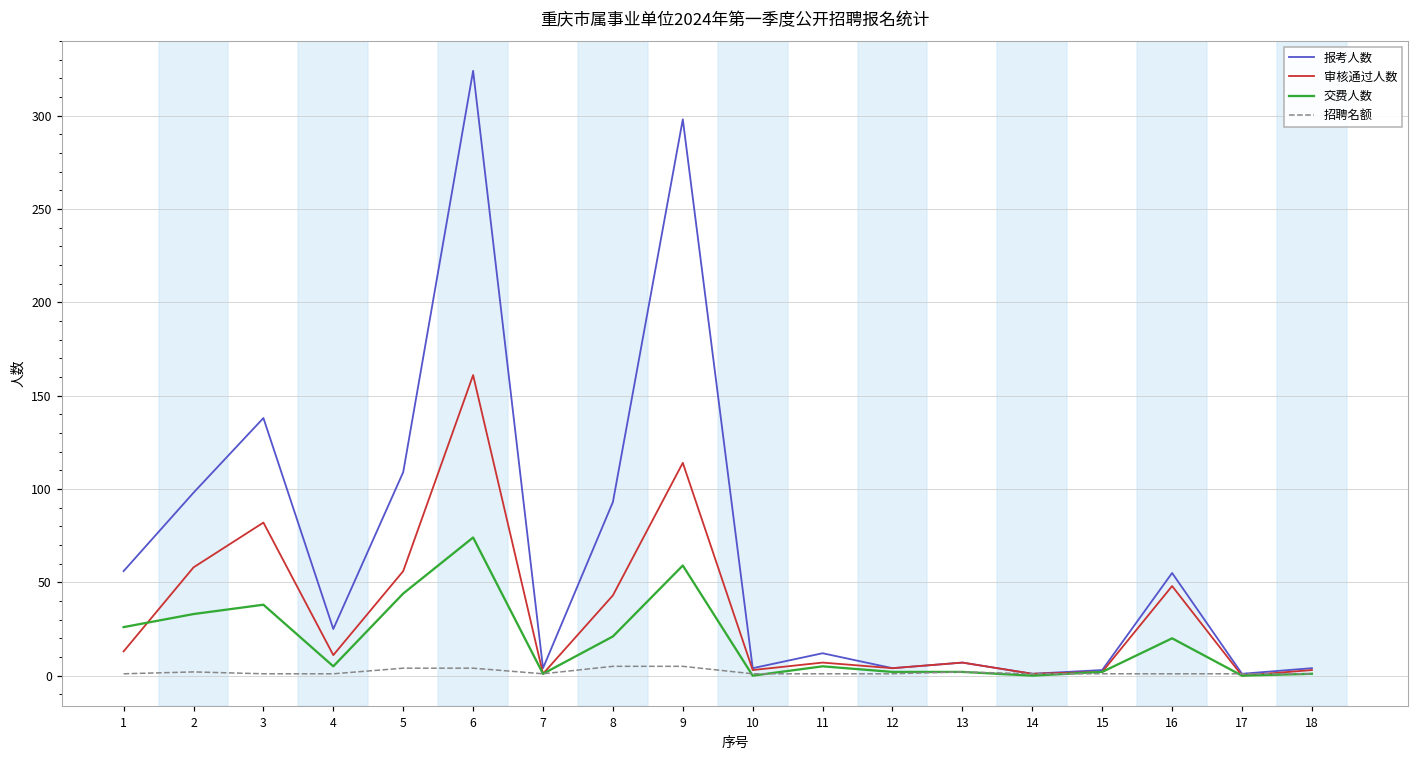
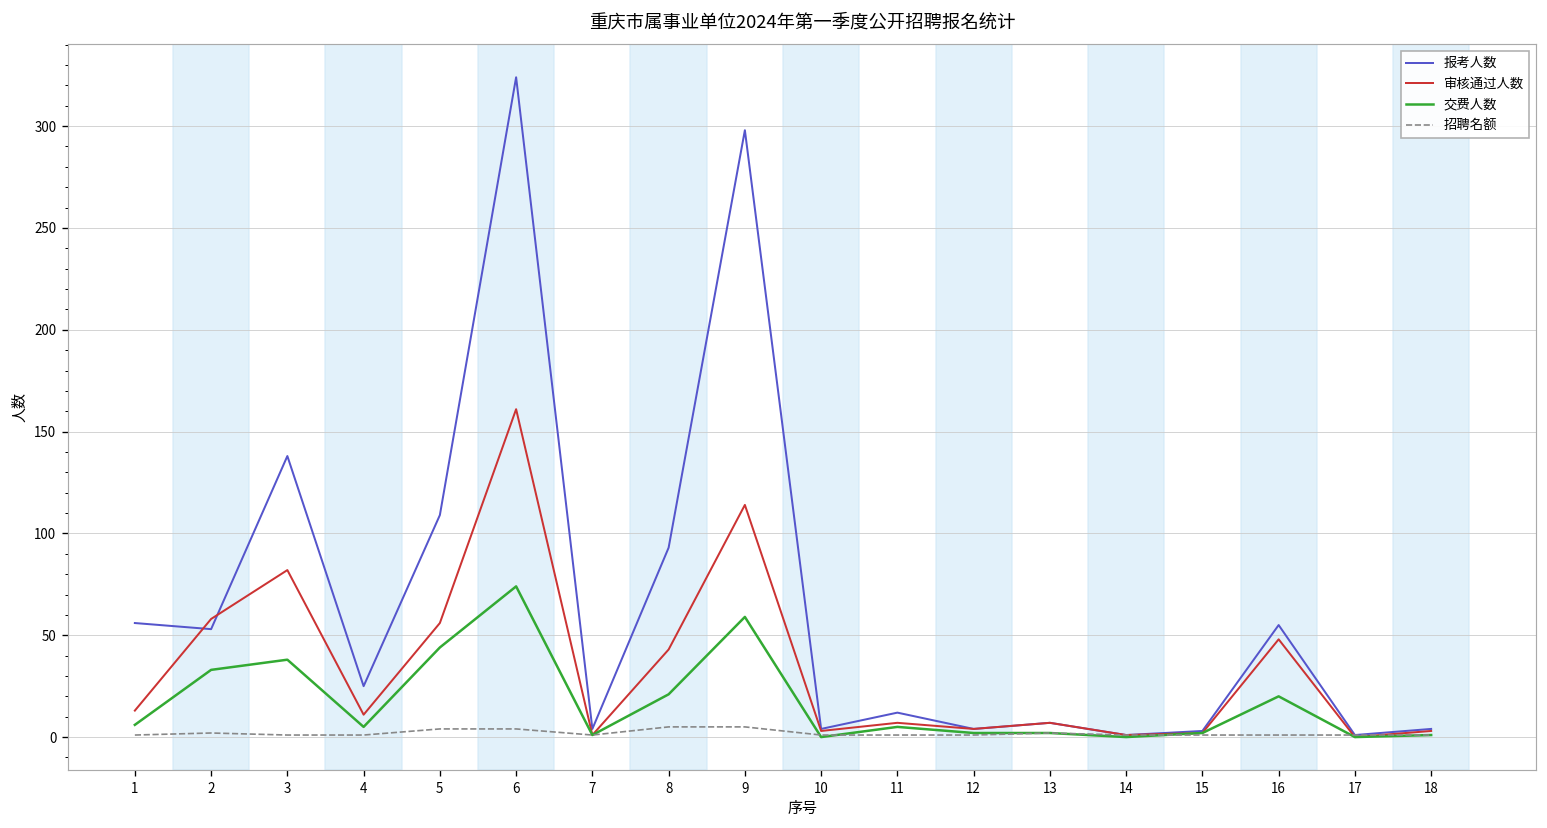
  {
    "报考人数": {
      "1": 56,
-     "2": 98,
+     "2": 53,
      "3": 138,
      "4": 25,
      "5": 109,
      "6": 324,
      "7": 4,
      "8": 93,
      "9": 298,
      "11": 12,
      "16": 55
    },
    "审核通过人数": {
      "1": 13,
      "2": 58,
      "3": 82,
      "4": 11,
      "5": 56,
      "6": 161,
      "8": 43,
      "9": 114,
      "11": 7,
      "16": 48
    },
    "交费人数": {
-     "1": 26,
+     "1": 6,
      "2": 33,
      "3": 38,
      "4": 5,
      "5": 44,
      "6": 74,
      "8": 21,
      "9": 59,
      "11": 5,
      "16": 20
    },
    "招聘名额": {
      "1": 1,
      "2": 2,
      "3": 1,
      "4": 1,
      "5": 4,
      "6": 4,
      "8": 5,
      "9": 5,
      "11": 1,
      "16": 1
    }
  }
